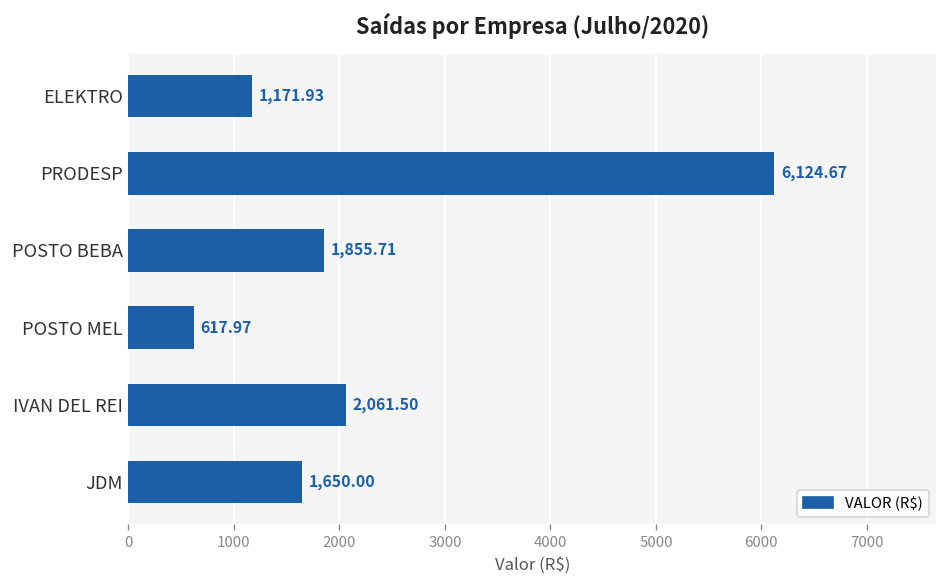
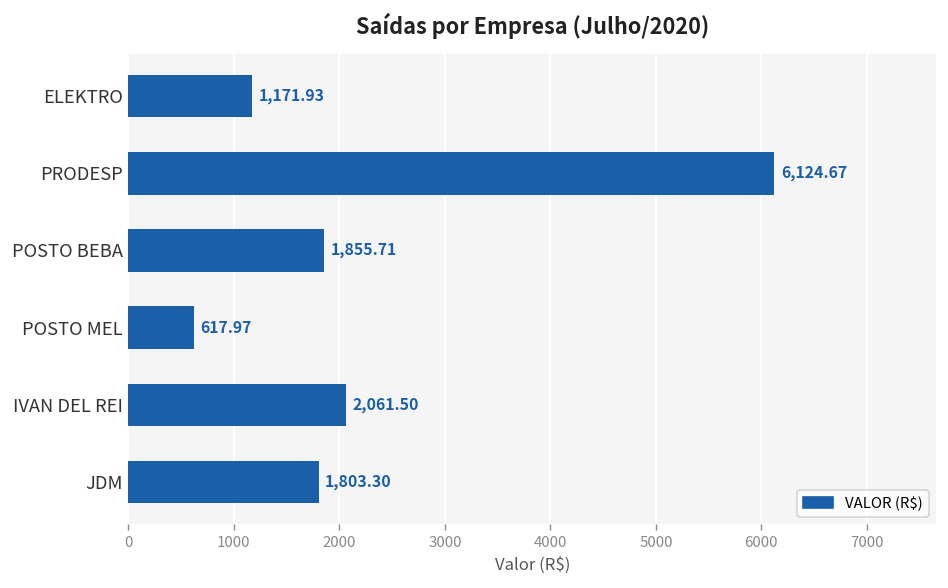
  {
    "ELEKTRO": "1,171.93",
    "PRODESP": "6,124.67",
    "POSTO BEBA": "1,855.71",
    "POSTO MEL": "617.97",
    "IVAN DEL REI": "2,061.50",
-   "JDM": "1,650.00"
+   "JDM": "1,803.30"
  }
